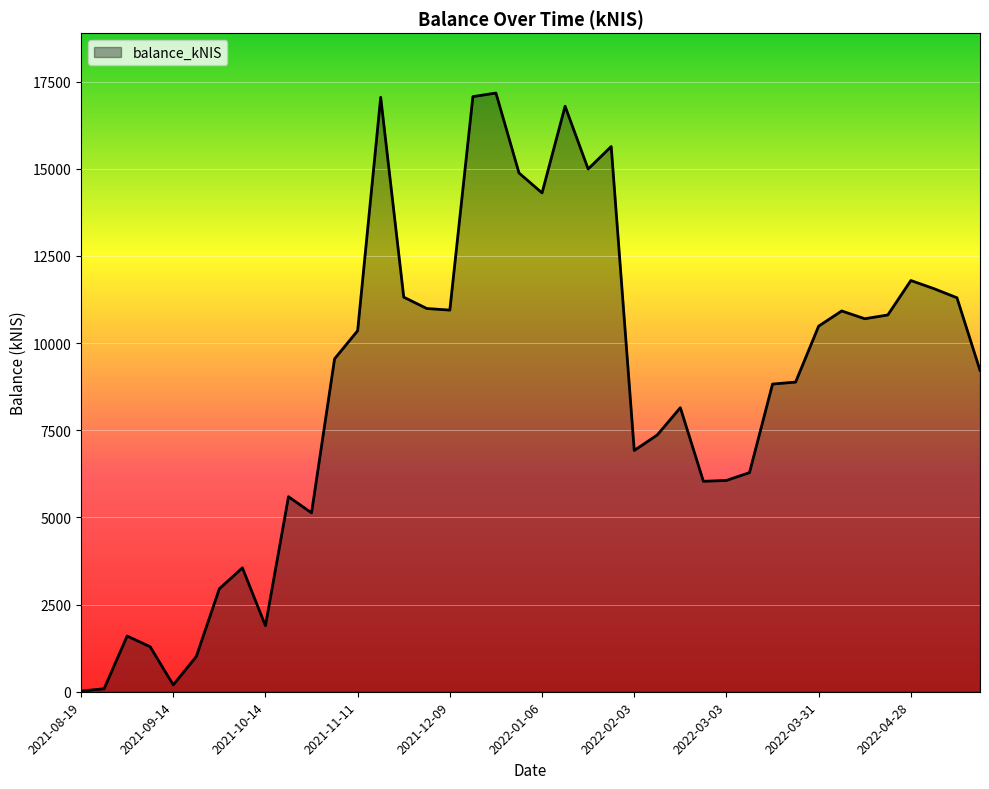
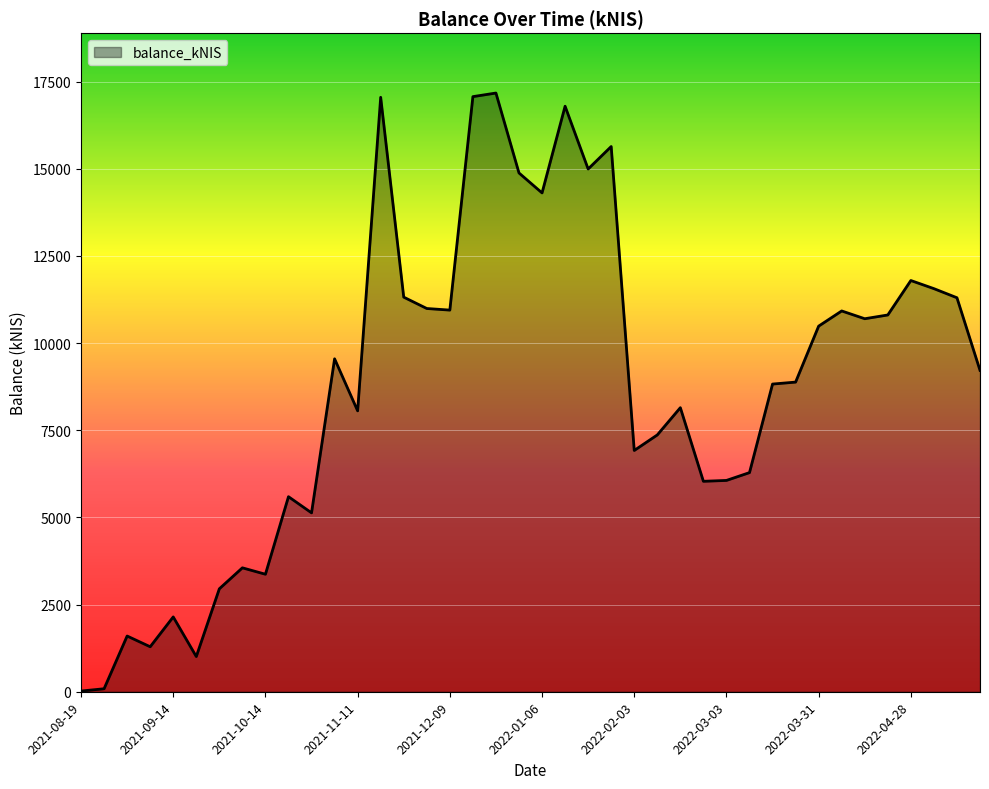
  {
    "2021-08-19": 0,
-   "2021-09-14": 200,
-   "2021-10-14": 1900,
-   "2021-11-11": 10400,
+   "2021-09-14": 2100,
+   "2021-10-14": 3400,
+   "2021-11-11": 8100,
    "2021-12-09": 10900,
    "2022-01-06": 14300,
    "2022-02-03": 6900,
    "2022-03-03": 6100,
    "2022-03-31": 10500,
    "2022-04-28": 11800
  }
